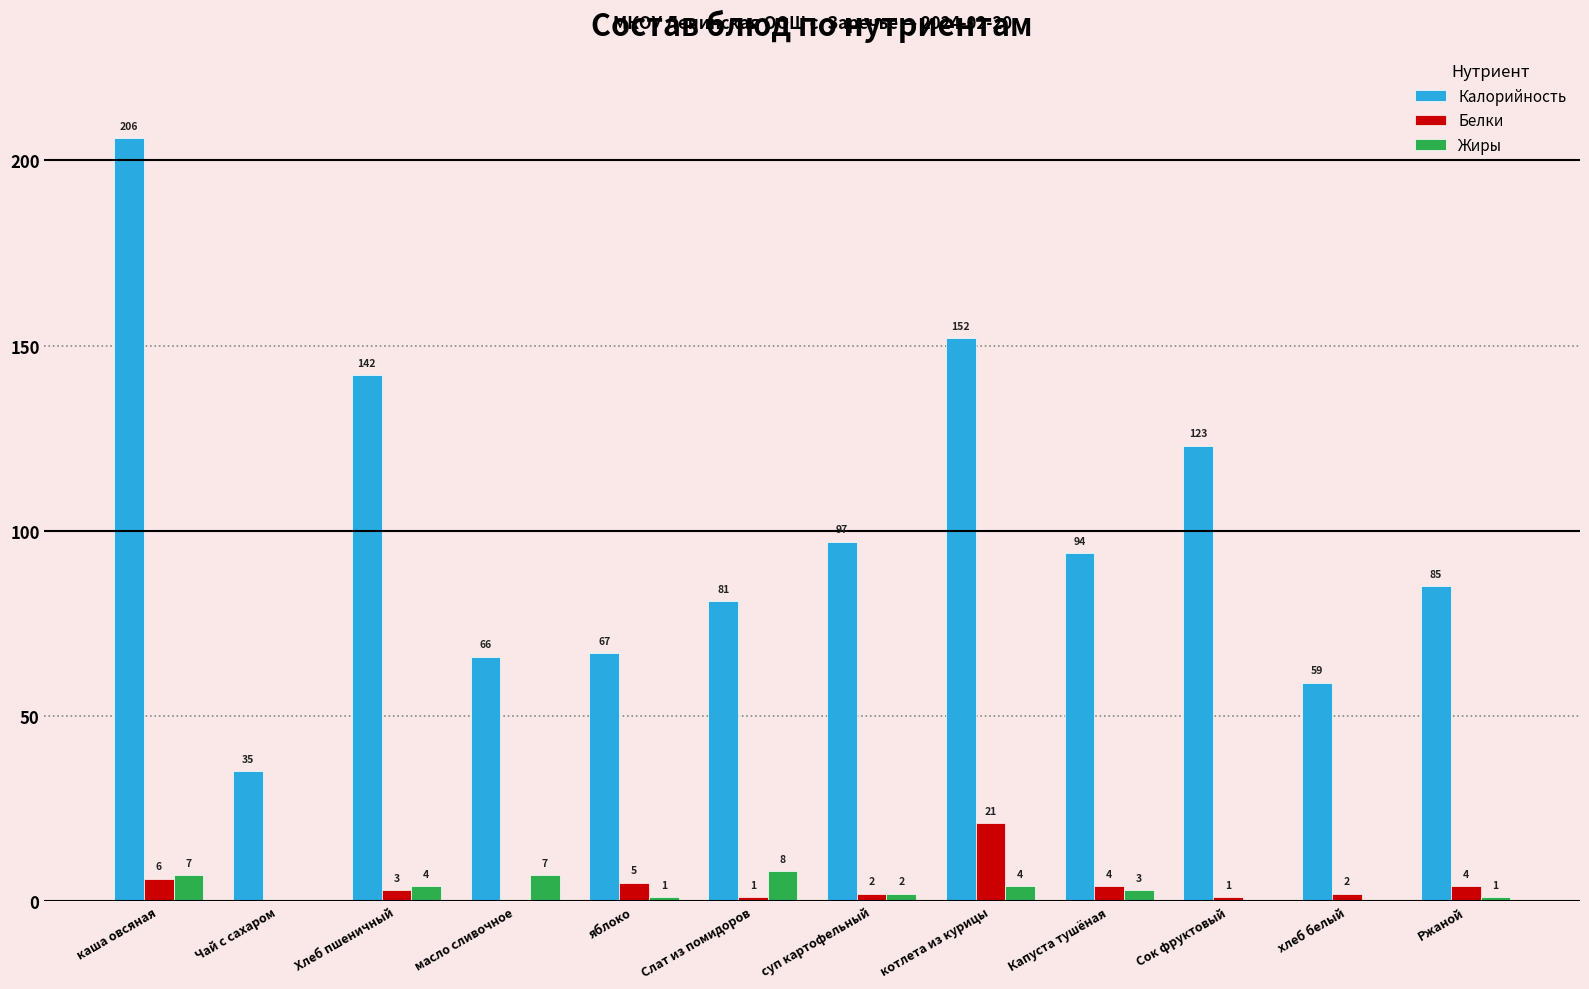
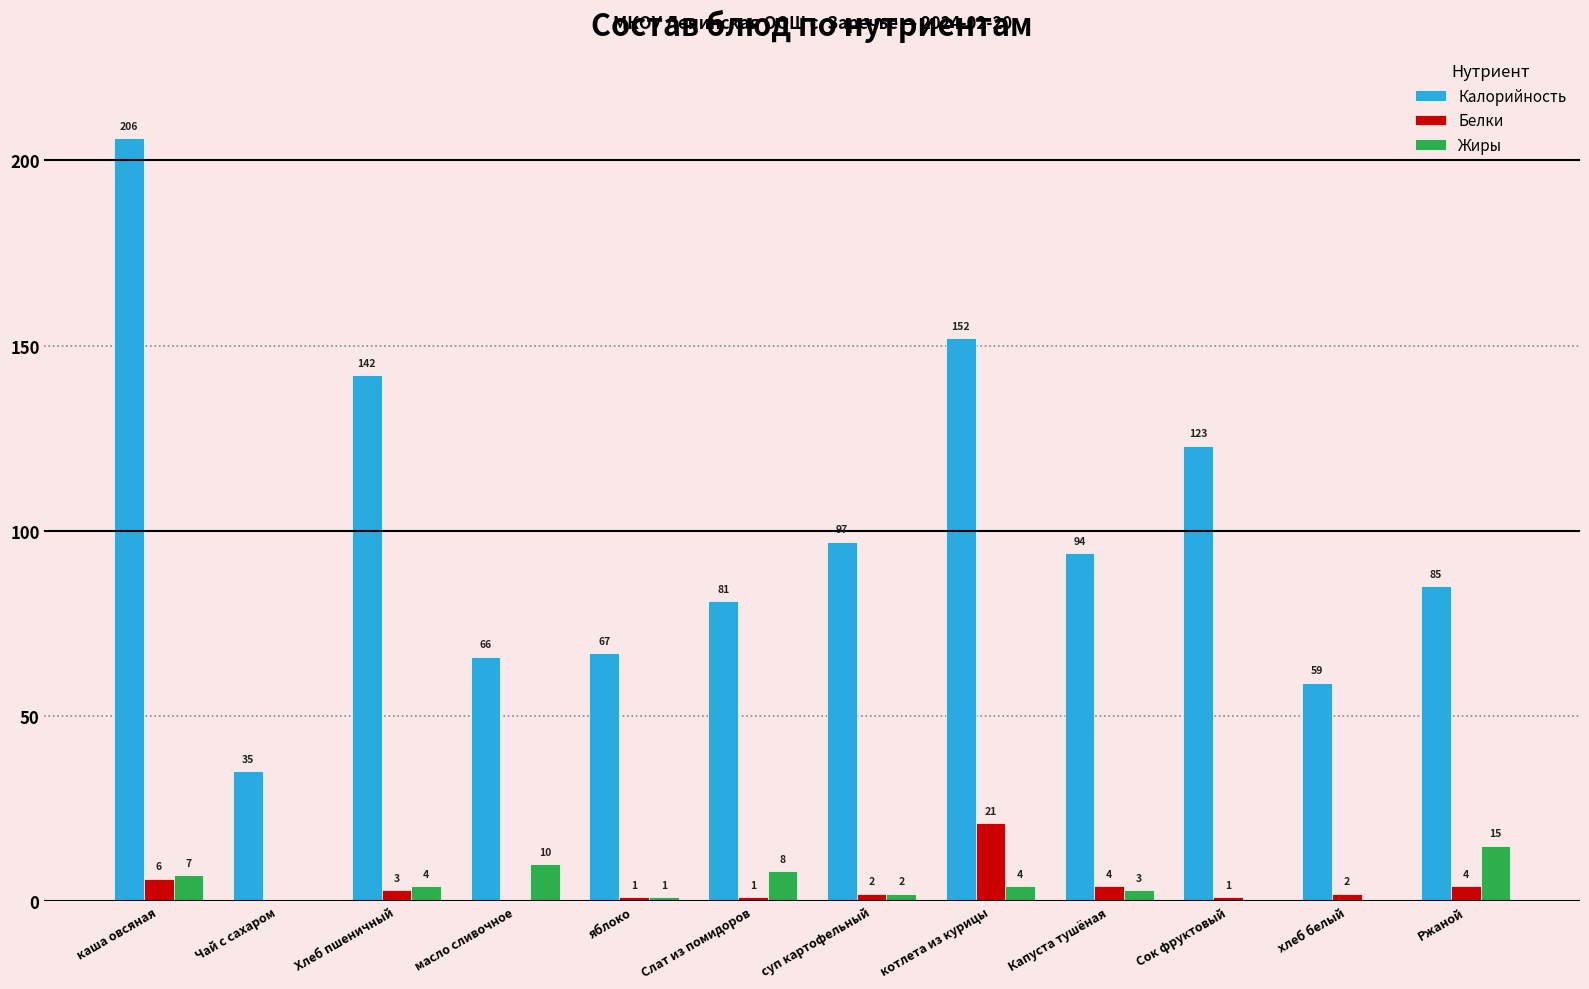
  {
    "Калорийность": {
      "каша овсяная": 206,
      "Чай с сахаром": 35,
      "Хлеб пшеничный": 142,
      "масло сливочное": 66,
      "яблоко": 67,
      "Слат из помидоров": 81,
      "суп картофельный": 97,
      "котлета из курицы": 152,
      "Капуста тушёная": 94,
      "Сок фруктовый": 123,
      "хлеб белый": 59,
      "Ржаной": 85
    },
    "Белки": {
      "каша овсяная": 6,
      "Хлеб пшеничный": 3,
-     "яблоко": 5,
+     "яблоко": 1,
      "Слат из помидоров": 1,
      "суп картофельный": 2,
      "котлета из курицы": 21,
      "Капуста тушёная": 4,
      "Сок фруктовый": 1,
      "хлеб белый": 2,
      "Ржаной": 4
    },
    "Жиры": {
      "каша овсяная": 7,
      "Хлеб пшеничный": 4,
-     "масло сливочное": 7,
+     "масло сливочное": 10,
      "яблоко": 1,
      "Слат из помидоров": 8,
      "суп картофельный": 2,
      "котлета из курицы": 4,
      "Капуста тушёная": 3,
-     "Ржаной": 1
+     "Ржаной": 15
    }
  }
